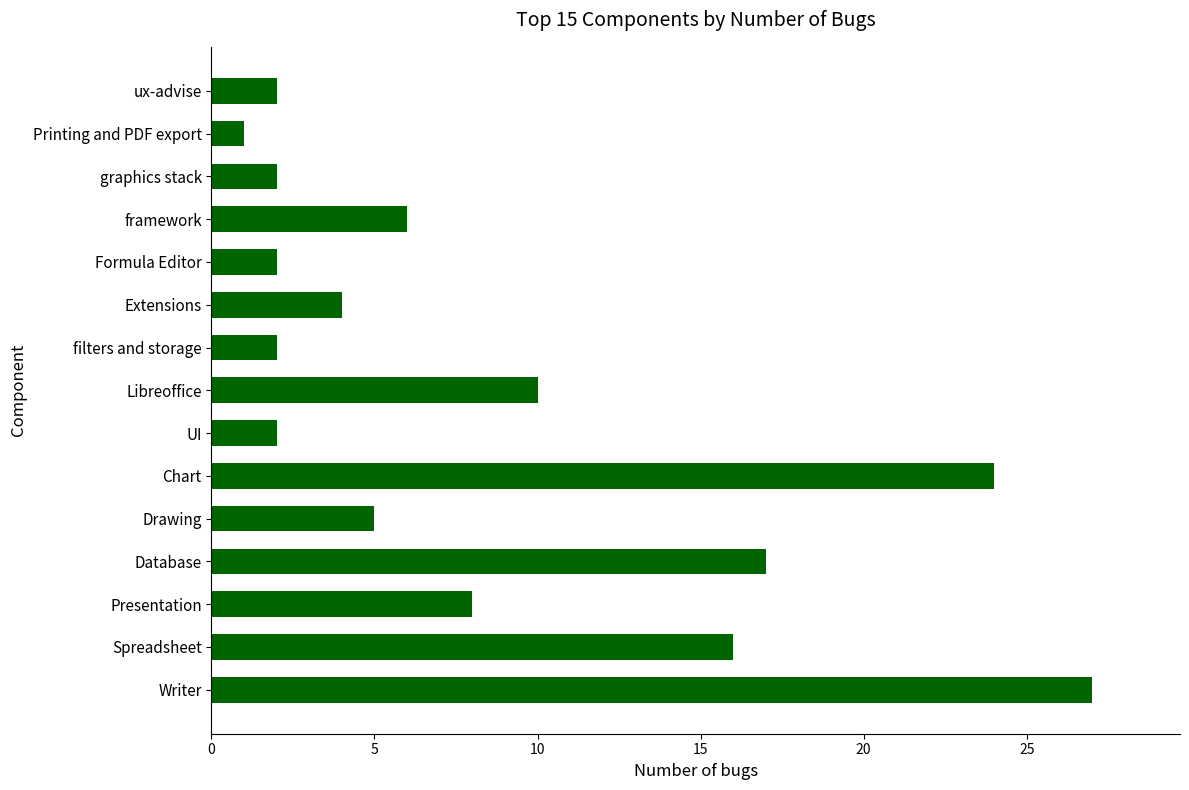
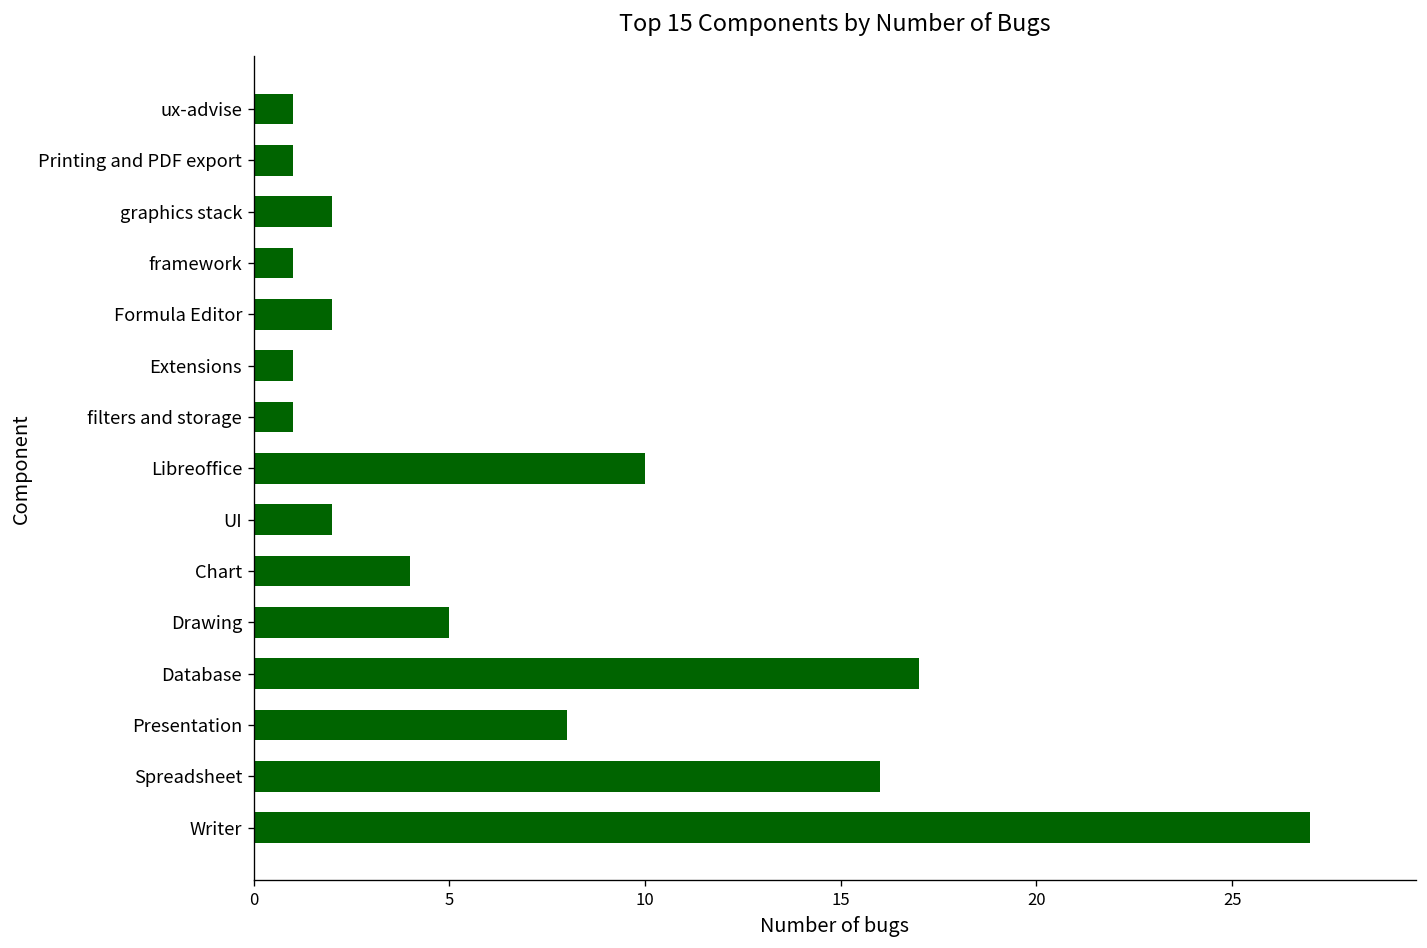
  {
-   "ux-advise": 2,
+   "ux-advise": 1,
    "Printing and PDF export": 1,
    "graphics stack": 2,
-   "framework": 6,
+   "framework": 1,
    "Formula Editor": 2,
-   "Extensions": 4,
-   "filters and storage": 2,
+   "Extensions": 1,
+   "filters and storage": 1,
    "Libreoffice": 10,
    "UI": 2,
-   "Chart": 24,
+   "Chart": 4,
    "Drawing": 5,
    "Database": 17,
    "Presentation": 8,
    "Spreadsheet": 16,
    "Writer": 27
  }
